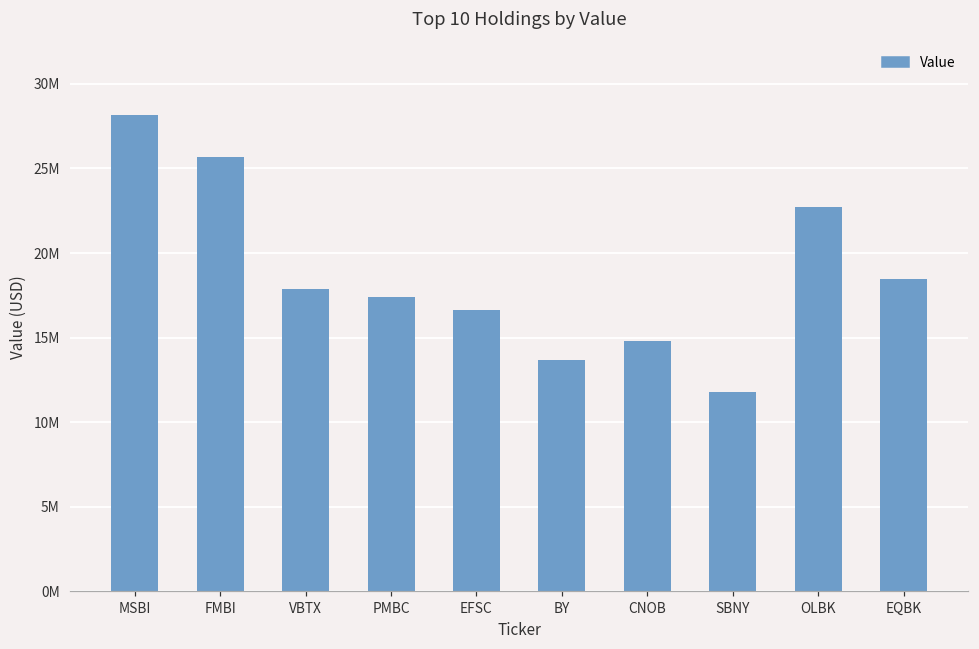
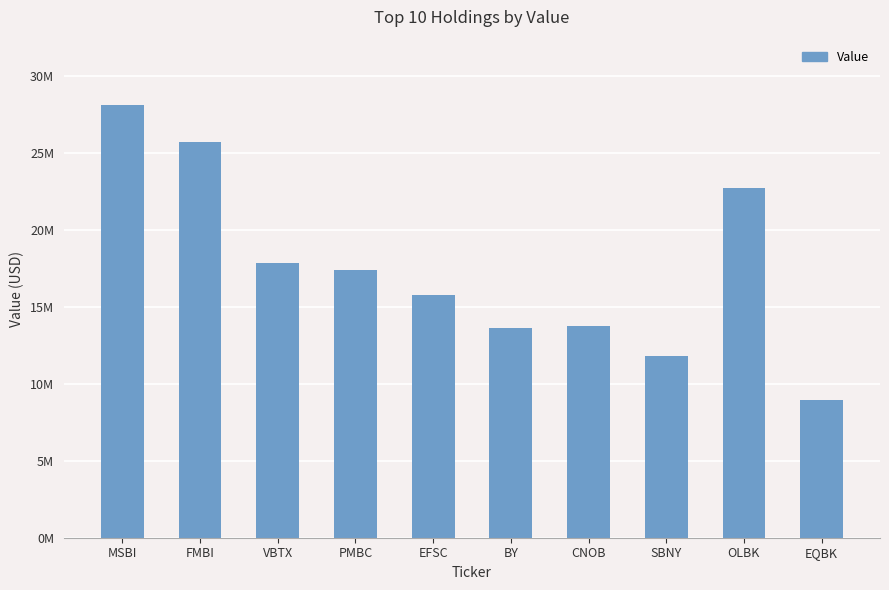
  {
    "MSBI": 28200000,
    "FMBI": 25700000,
    "VBTX": 17900000,
    "PMBC": 17400000,
-   "EFSC": 16600000,
+   "EFSC": 15800000,
    "BY": 13700000,
-   "CNOB": 14800000,
+   "CNOB": 13700000,
    "SBNY": 11800000,
    "OLBK": 22700000,
-   "EQBK": 18500000
+   "EQBK": 9000000
  }
